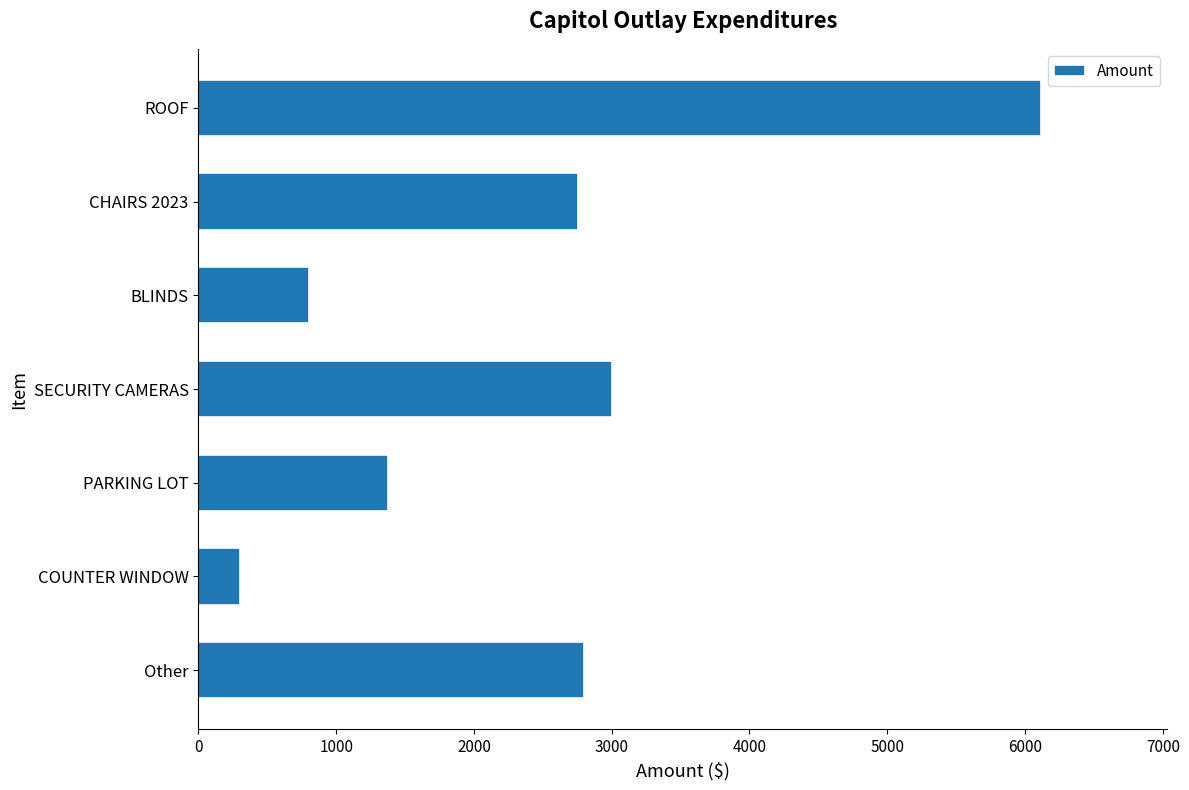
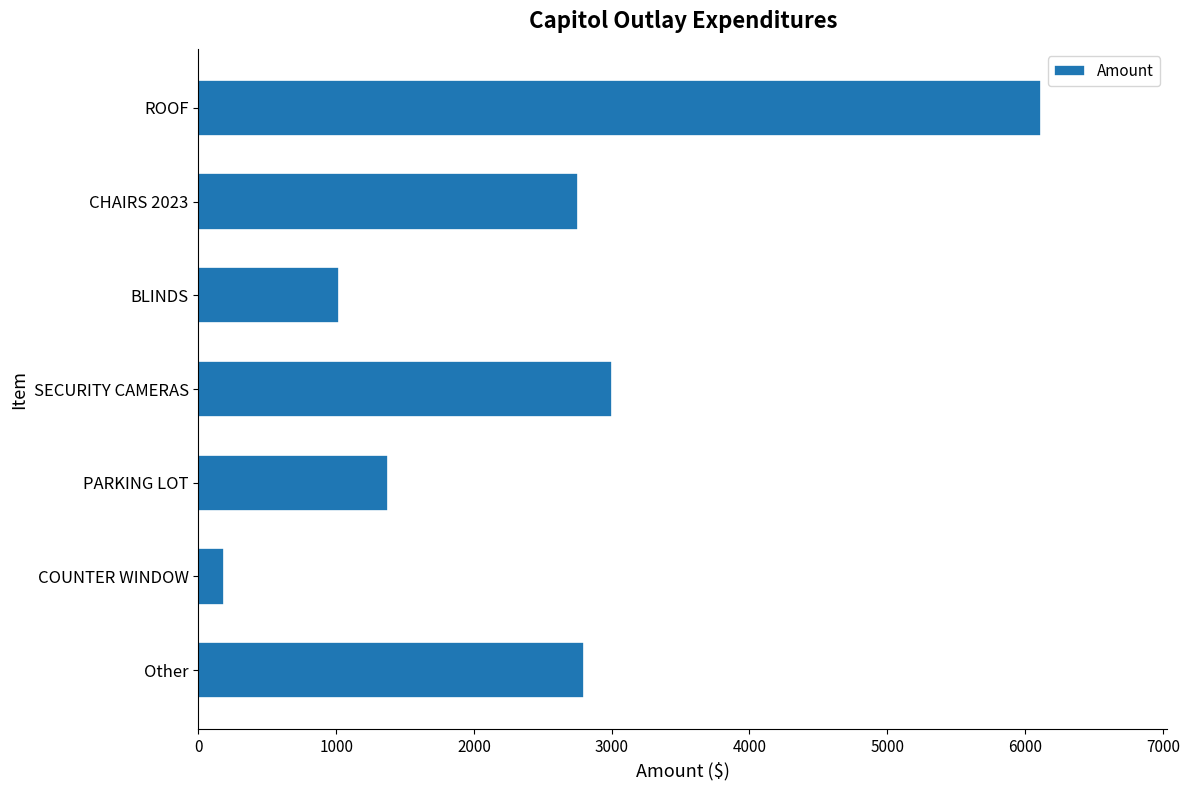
  {
    "ROOF": 6120,
    "CHAIRS 2023": 2760,
-   "BLINDS": 800,
+   "BLINDS": 1020,
    "SECURITY CAMERAS": 3000,
    "PARKING LOT": 1380,
-   "COUNTER WINDOW": 300,
+   "COUNTER WINDOW": 180,
    "Other": 2800
  }
